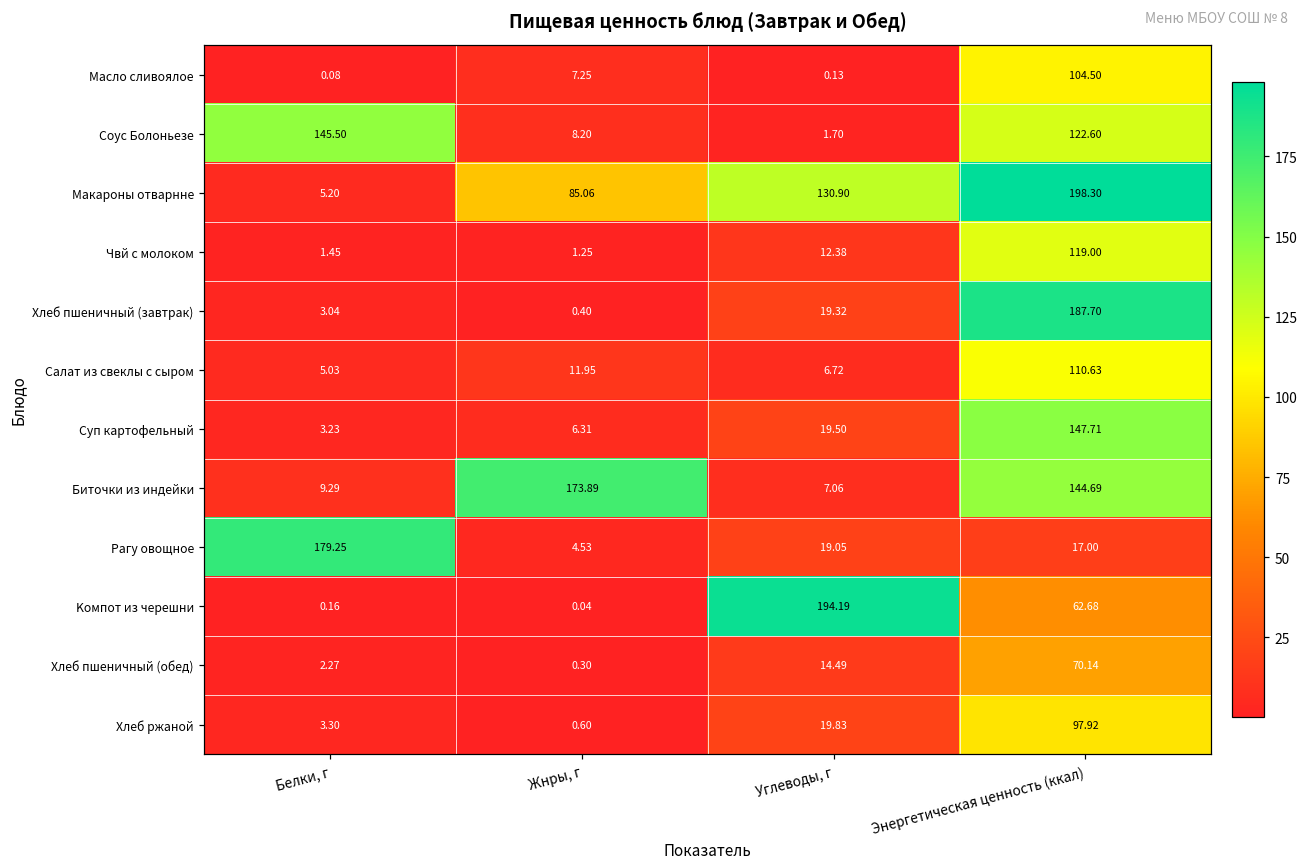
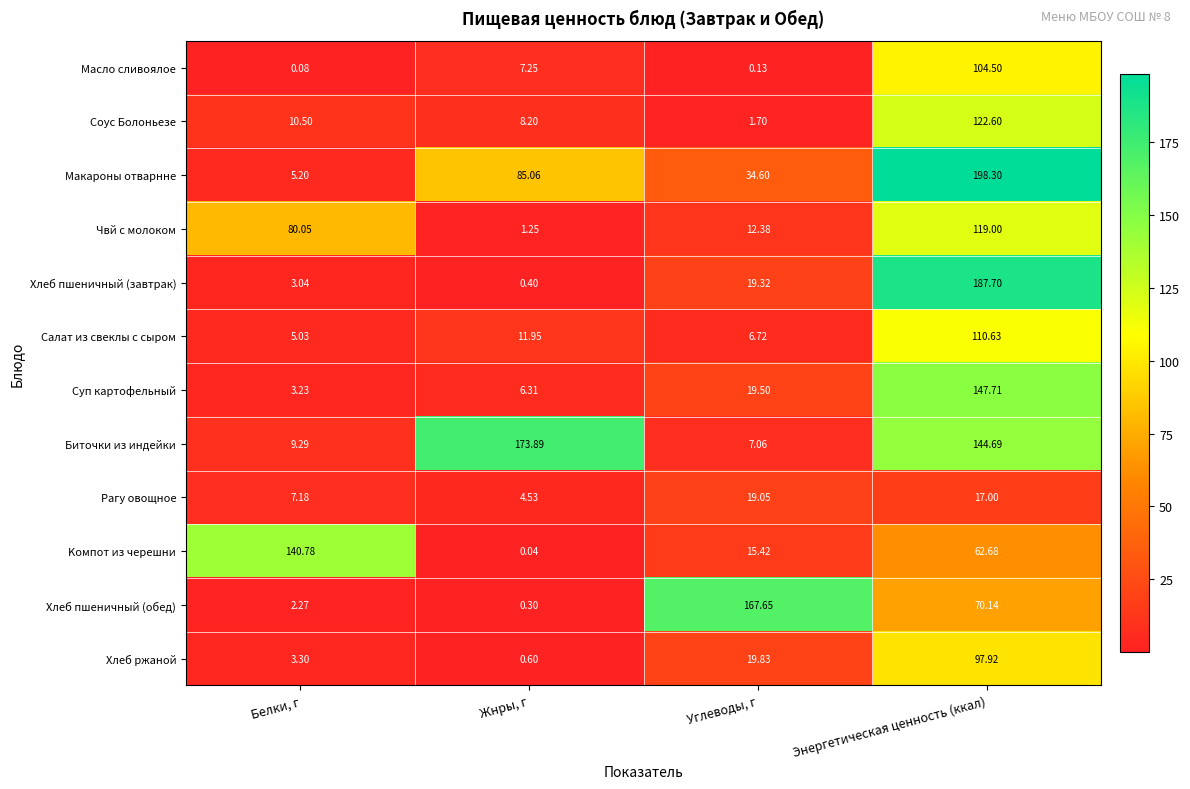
  {
    "Масло сливоялое": {
      "Белки, г": 0.08,
      "Жнры, г": 7.25,
      "Углеводы, г": 0.13,
      "Энергетическая ценность (ккал)": 104.50
    },
    "Coyc Болоньезе": {
-     "Белки, г": 145.50,
+     "Белки, г": 10.50,
      "Жнры, г": 8.20,
      "Углеводы, г": 1.70,
      "Энергетическая ценность (ккал)": 122.60
    },
    "Макароны отварнне": {
      "Белки, г": 5.20,
      "Жнры, г": 85.06,
-     "Углеводы, г": 130.90,
+     "Углеводы, г": 34.60,
      "Энергетическая ценность (ккал)": 198.30
    },
    "Чвй с молоком": {
-     "Белки, г": 1.45,
+     "Белки, г": 80.05,
      "Жнры, г": 1.25,
      "Углеводы, г": 12.38,
      "Энергетическая ценность (ккал)": 119.00
    },
    "Хлеб пшеничный (завтрак)": {
      "Белки, г": 3.04,
      "Жнры, г": 0.40,
      "Углеводы, г": 19.32,
      "Энергетическая ценность (ккал)": 187.70
    },
    "Салат из свеклы с сыром": {
      "Белки, г": 5.03,
      "Жнры, г": 11.95,
      "Углеводы, г": 6.72,
      "Энергетическая ценность (ккал)": 110.63
    },
    "Суп картофельный": {
      "Белки, г": 3.23,
      "Жнры, г": 6.31,
      "Углеводы, г": 19.50,
      "Энергетическая ценность (ккал)": 147.71
    },
    "Биточки из индейки": {
      "Белки, г": 9.29,
      "Жнры, г": 173.89,
      "Углеводы, г": 7.06,
      "Энергетическая ценность (ккал)": 144.69
    },
    "Paгy овощное": {
-     "Белки, г": 179.25,
+     "Белки, г": 7.18,
      "Жнры, г": 4.53,
      "Углеводы, г": 19.05,
      "Энергетическая ценность (ккал)": 17.00
    },
    "Koмпoт из черешни": {
-     "Белки, г": 0.16,
+     "Белки, г": 140.78,
      "Жнры, г": 0.04,
-     "Углеводы, г": 194.19,
+     "Углеводы, г": 15.42,
      "Энергетическая ценность (ккал)": 62.68
    },
    "Хлеб пшеничный (обед)": {
      "Белки, г": 2.27,
      "Жнры, г": 0.30,
-     "Углеводы, г": 14.49,
+     "Углеводы, г": 167.65,
      "Энергетическая ценность (ккал)": 70.14
    },
    "Хлеб ржаной": {
      "Белки, г": 3.30,
      "Жнры, г": 0.60,
      "Углеводы, г": 19.83,
      "Энергетическая ценность (ккал)": 97.92
    }
  }
